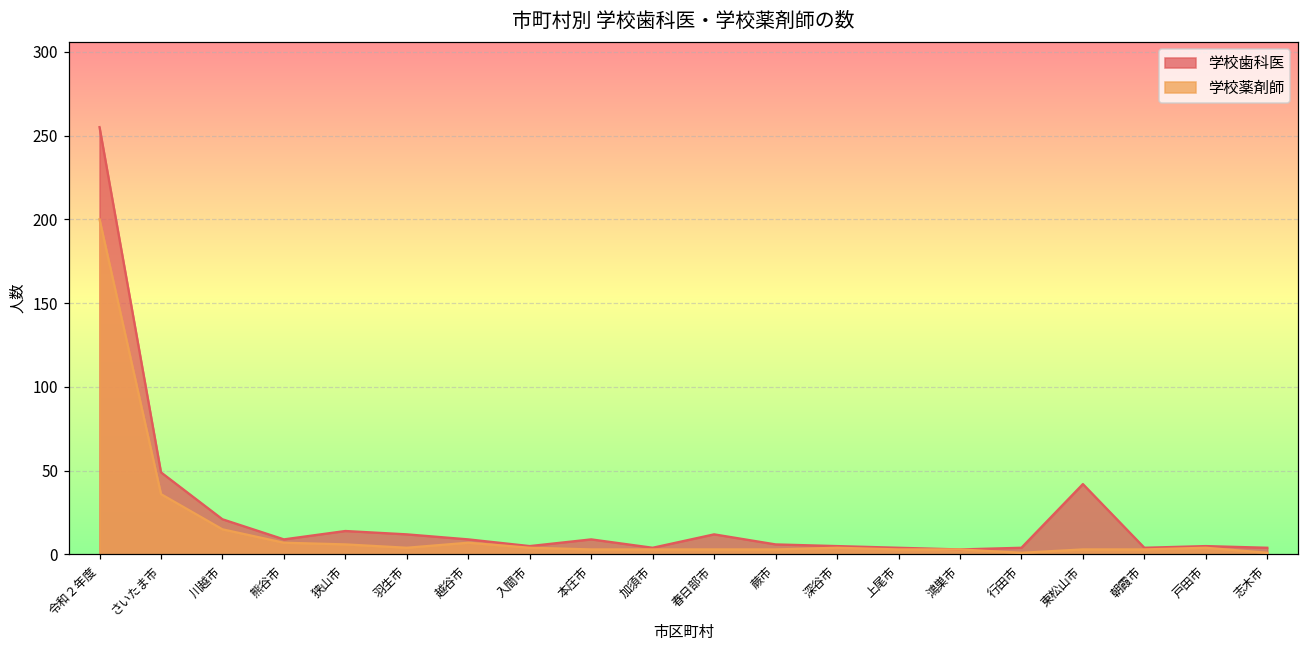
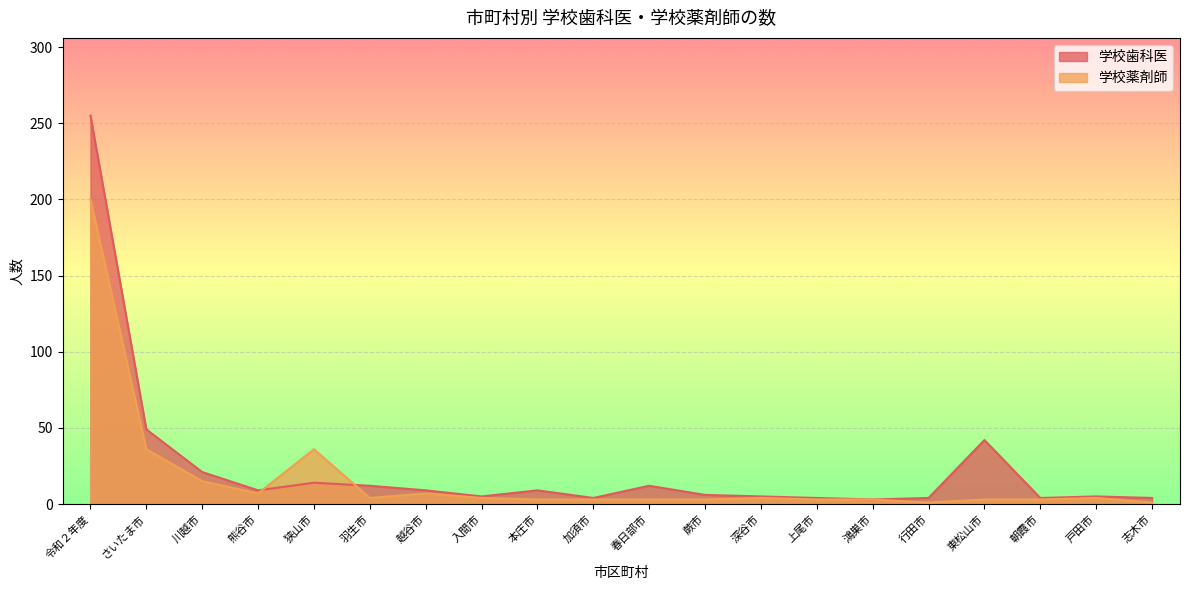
  {
    "学校歯科医": {
      "令和２年度": 255,
      "さいたま市": 49,
      "川越市": 21,
      "熊谷市": 9,
      "狭山市": 14,
      "羽生市": 12,
      "越谷市": 9,
      "本庄市": 9,
      "春日部市": 12,
      "蕨市": 6,
      "行田市": 4,
      "東松山市": 42,
      "志木市": 4
    },
    "学校薬剤師": {
      "令和２年度": 200,
      "さいたま市": 36,
      "川越市": 15,
      "熊谷市": 7,
-     "狭山市": 6,
+     "狭山市": 36,
      "羽生市": 4,
      "越谷市": 7,
      "本庄市": 3,
      "春日部市": 3,
      "蕨市": 3,
      "行田市": 1,
      "東松山市": 3,
      "志木市": 1
    }
  }
